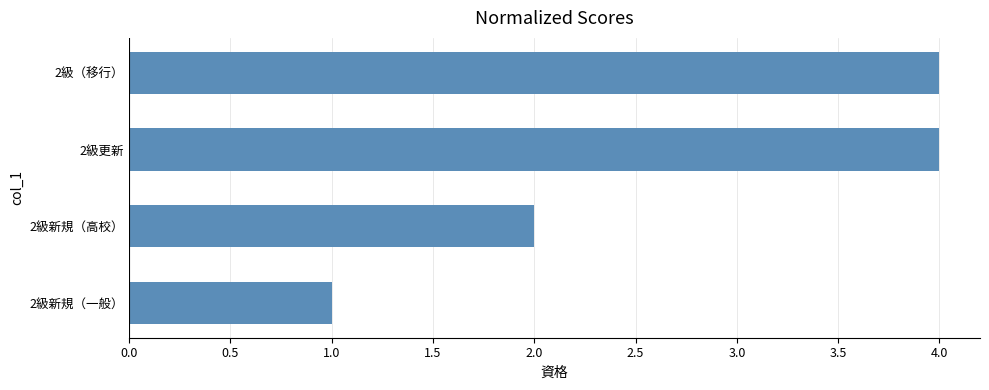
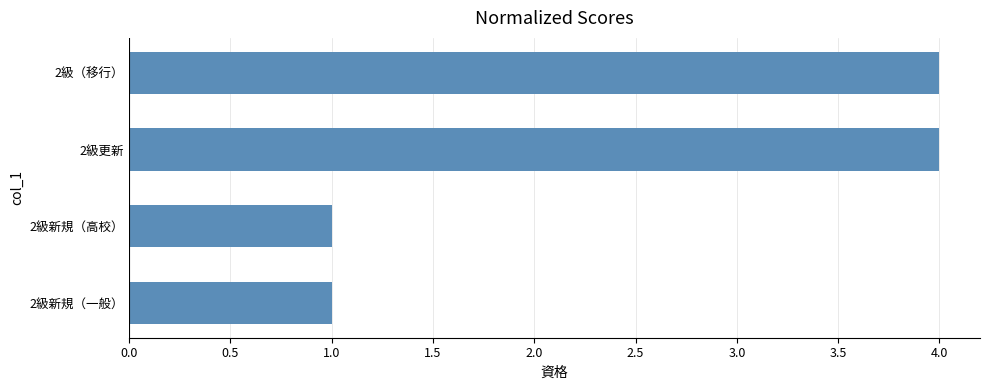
  {
    "2級（移行）": 4,
    "2級更新": 4,
-   "2級新規（高校）": 2,
+   "2級新規（高校）": 1,
    "2級新規（一般）": 1
  }
